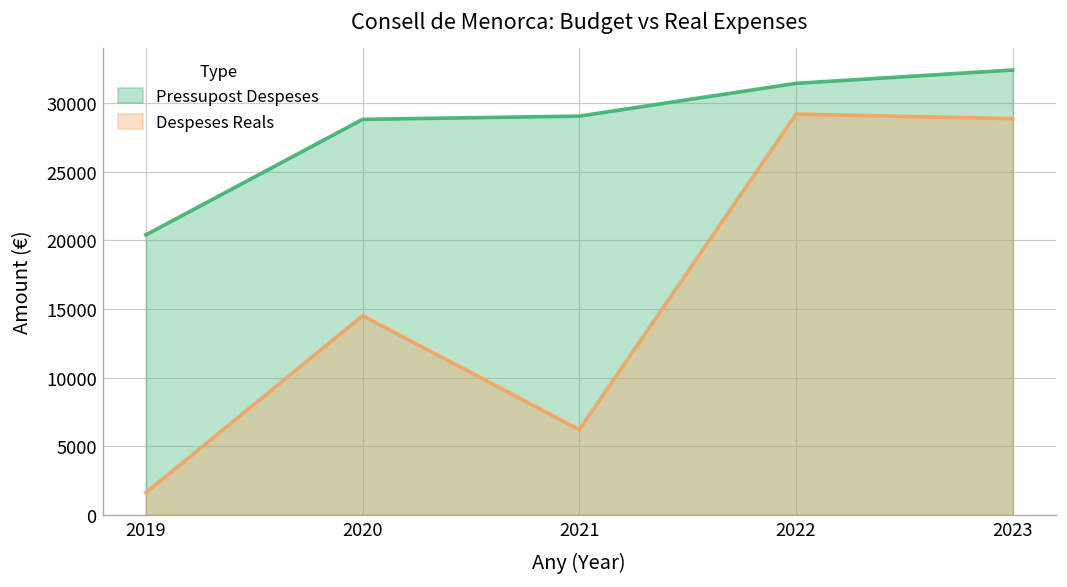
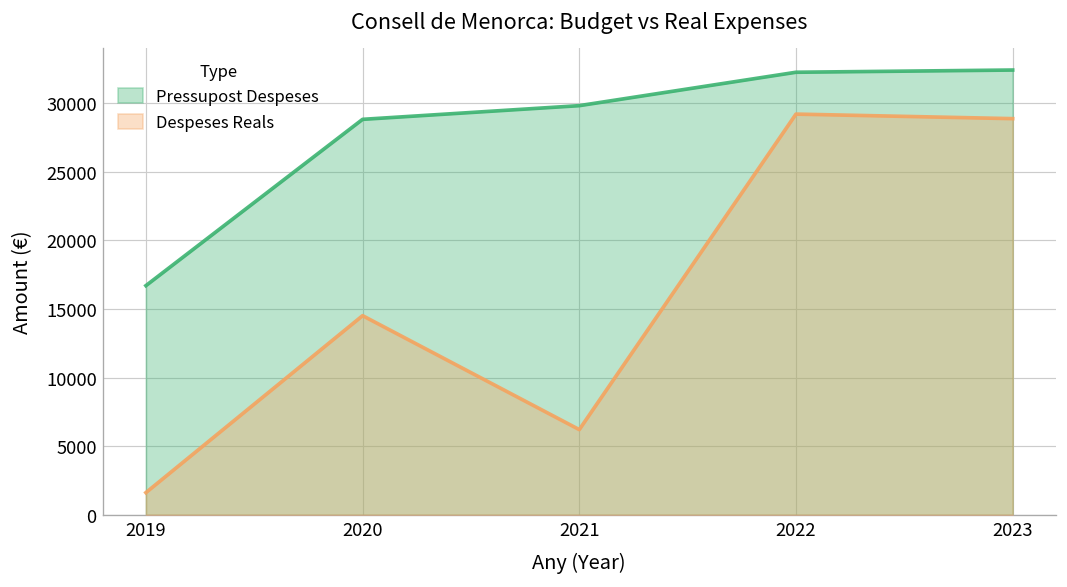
  {
    "Pressupost Despeses": {
-     "2019": 20400,
+     "2019": 16700,
      "2020": 28800,
-     "2021": 29100,
-     "2022": 31400,
+     "2021": 29800,
+     "2022": 32300,
      "2023": 32400
    },
    "Despeses Reals": {
      "2019": 1600,
      "2020": 14500,
      "2021": 6200,
      "2022": 29200,
      "2023": 28900
    }
  }
